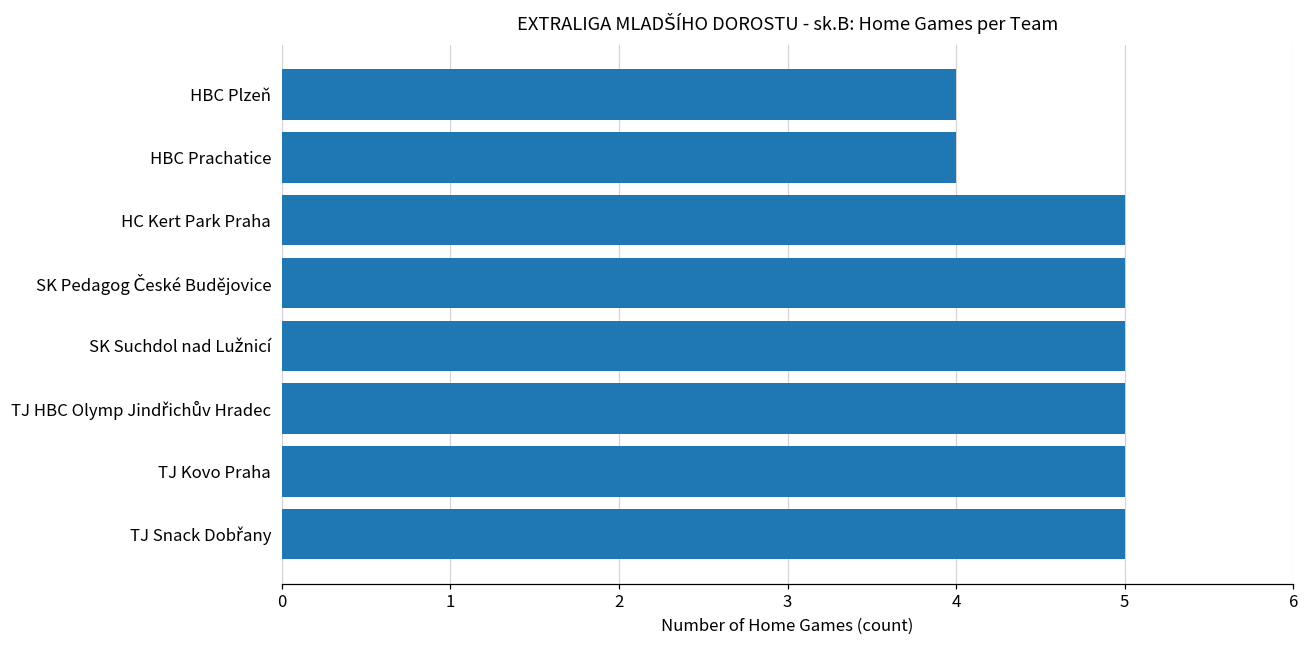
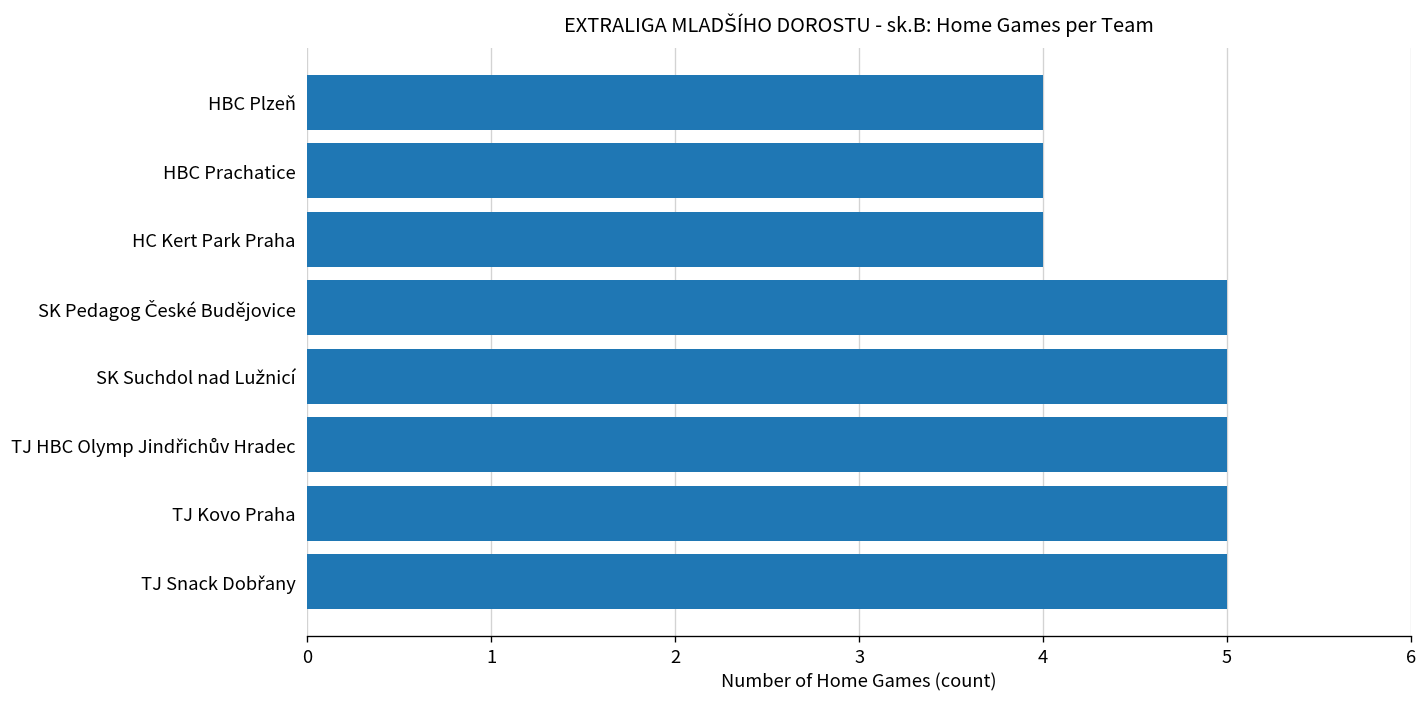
  {
    "HBC Plzeň": 4,
    "HBC Prachatice": 4,
-   "HC Kert Park Praha": 5,
+   "HC Kert Park Praha": 4,
    "SK Pedagog České Budějovice": 5,
    "SK Suchdol nad Lužnicí": 5,
    "TJ HBC Olymp Jindřichův Hradec": 5,
    "TJ Kovo Praha": 5,
    "TJ Snack Dobřany": 5
  }
